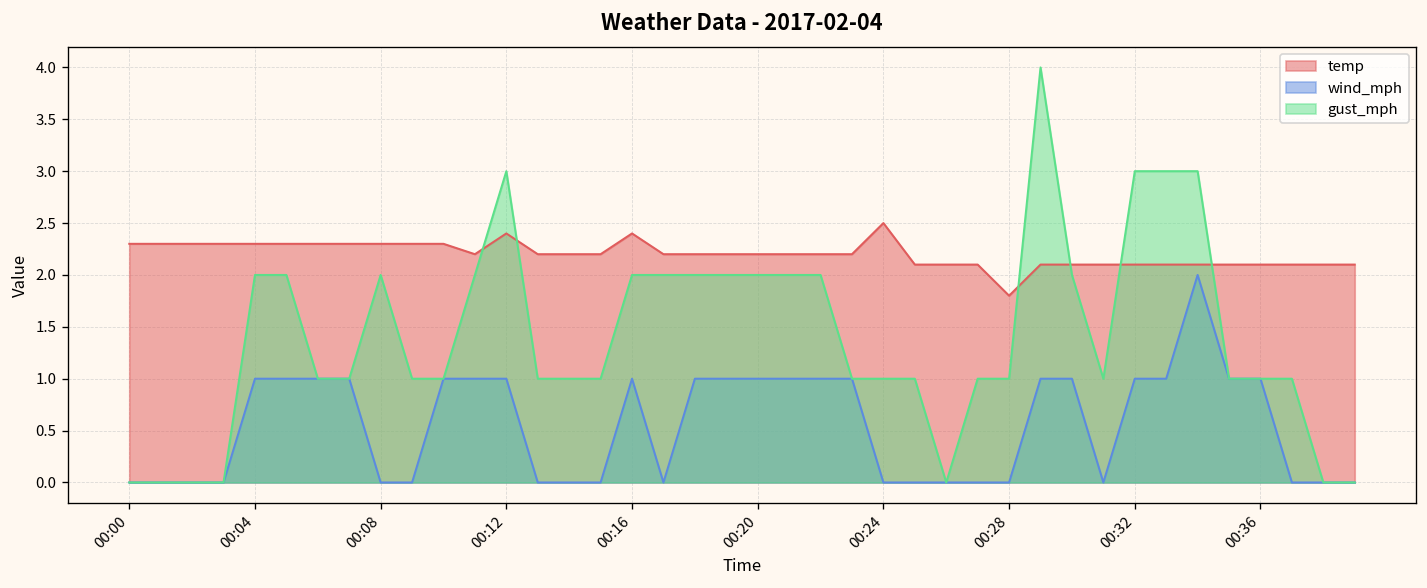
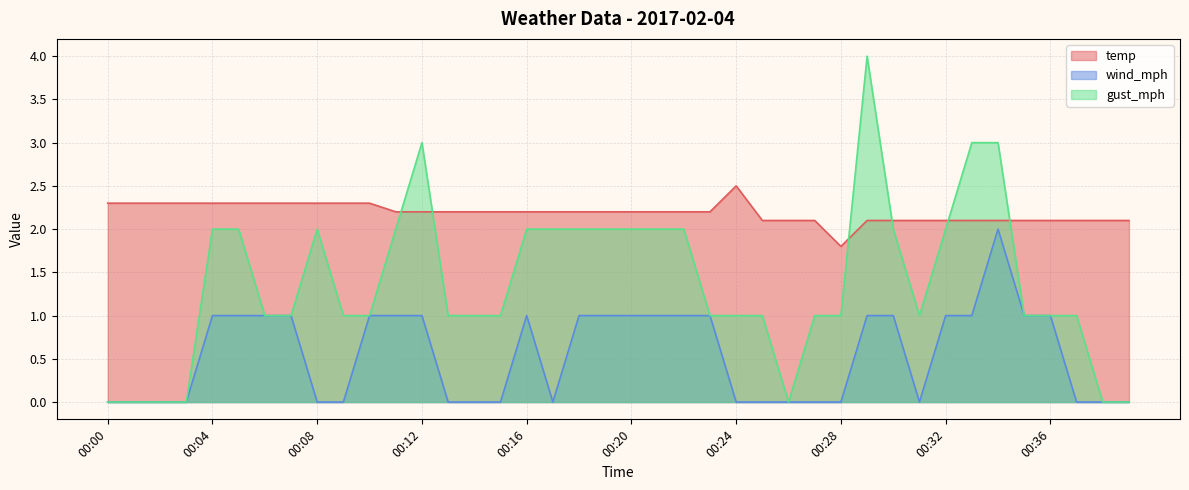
  {
    "temp": {
      "00:00": 2.3,
      "00:04": 2.3,
      "00:08": 2.3,
-     "00:12": 2.4,
-     "00:16": 2.4,
+     "00:12": 2.2,
+     "00:16": 2.2,
      "00:20": 2.2,
      "00:24": 2.5,
      "00:28": 1.8,
      "00:32": 2.1,
      "00:36": 2.1
    },
    "wind_mph": {
      "00:04": 1.0,
      "00:08": 0.0,
      "00:12": 1.0,
      "00:16": 1.0,
      "00:20": 1.0,
      "00:24": 0.0,
      "00:28": 0.0,
      "00:32": 1.0
    },
    "gust_mph": {
      "00:04": 2,
      "00:08": 2,
      "00:12": 3,
      "00:16": 2,
      "00:20": 2,
      "00:24": 1,
      "00:28": 1,
-     "00:32": 3
+     "00:32": 2
    }
  }
